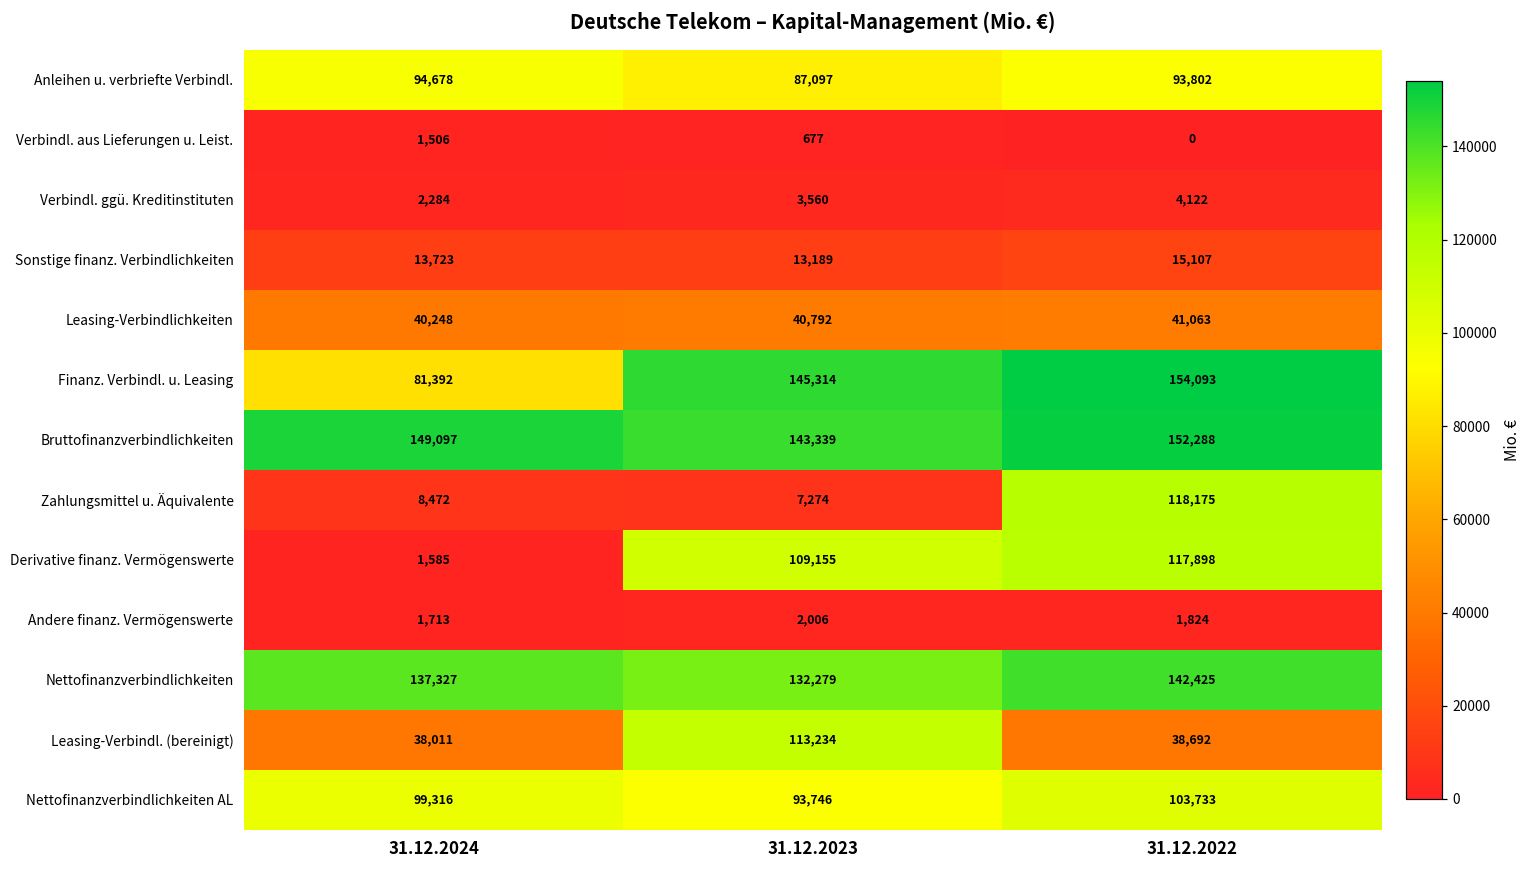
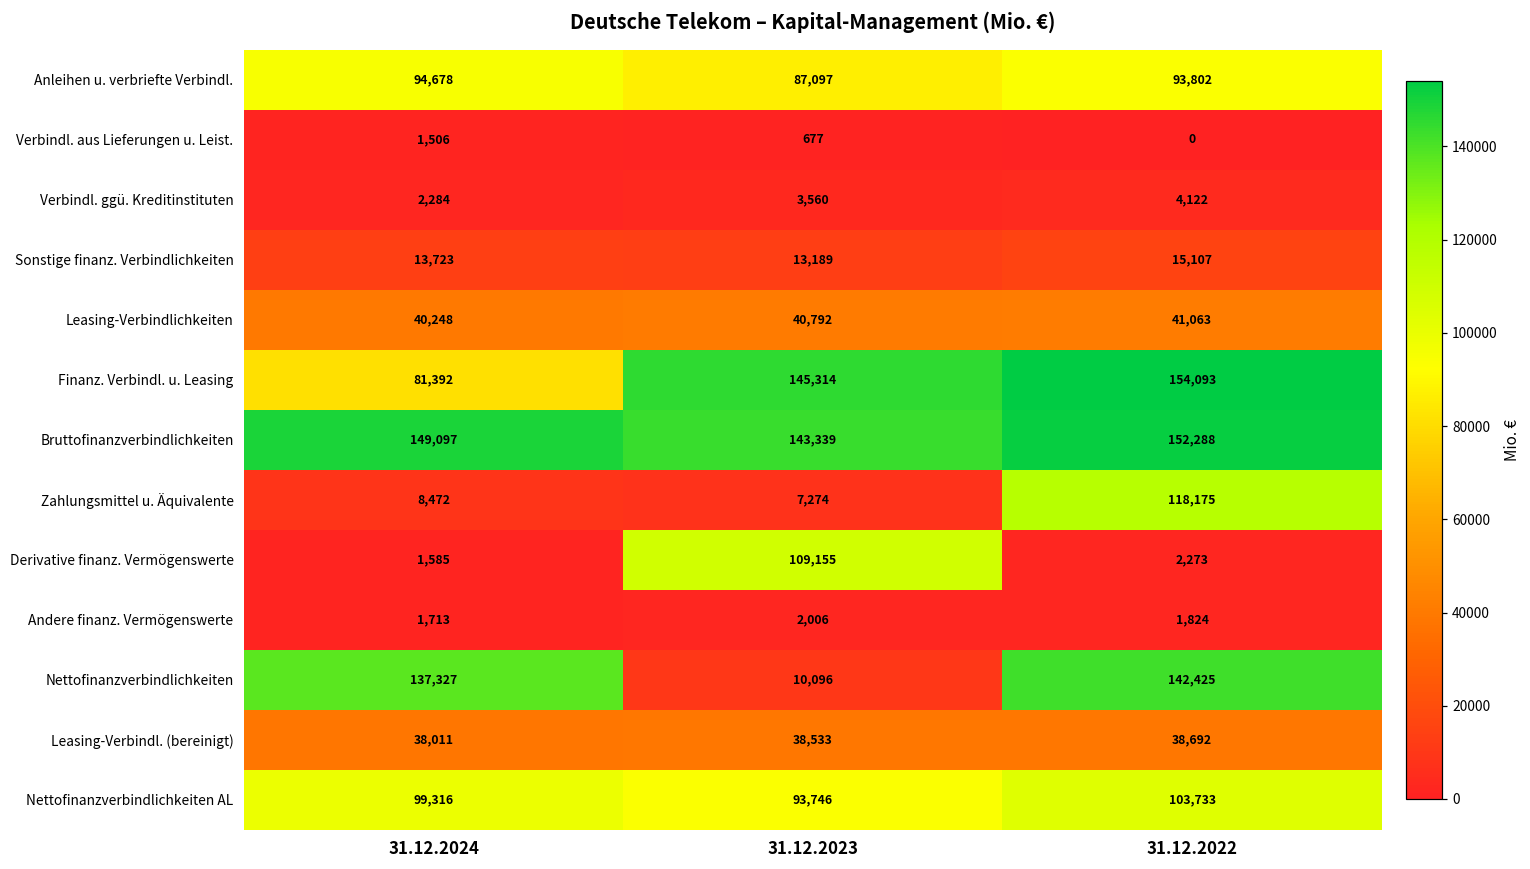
  {
    "Anleihen u. verbriefte Verbindl.": {
      "31.12.2024": "94,678",
      "31.12.2023": "87,097",
      "31.12.2022": "93,802"
    },
    "Verbindl. aus Lieferungen u. Leist.": {
      "31.12.2024": "1,506",
      "31.12.2023": "677",
      "31.12.2022": "0"
    },
    "Verbindl. ggü. Kreditinstituten": {
      "31.12.2024": "2,284",
      "31.12.2023": "3,560",
      "31.12.2022": "4,122"
    },
    "Sonstige finanz. Verbindlichkeiten": {
      "31.12.2024": "13,723",
      "31.12.2023": "13,189",
      "31.12.2022": "15,107"
    },
    "Leasing-Verbindlichkeiten": {
      "31.12.2024": "40,248",
      "31.12.2023": "40,792",
      "31.12.2022": "41,063"
    },
    "Finanz. Verbindl. u. Leasing": {
      "31.12.2024": "81,392",
      "31.12.2023": "145,314",
      "31.12.2022": "154,093"
    },
    "Bruttofinanzverbindlichkeiten": {
      "31.12.2024": "149,097",
      "31.12.2023": "143,339",
      "31.12.2022": "152,288"
    },
    "Zahlungsmittel u. Äquivalente": {
      "31.12.2024": "8,472",
      "31.12.2023": "7,274",
      "31.12.2022": "118,175"
    },
    "Derivative finanz. Vermögenswerte": {
      "31.12.2024": "1,585",
      "31.12.2023": "109,155",
-     "31.12.2022": "117,898"
+     "31.12.2022": "2,273"
    },
    "Andere finanz. Vermögenswerte": {
      "31.12.2024": "1,713",
      "31.12.2023": "2,006",
      "31.12.2022": "1,824"
    },
    "Nettofinanzverbindlichkeiten": {
      "31.12.2024": "137,327",
-     "31.12.2023": "132,279",
+     "31.12.2023": "10,096",
      "31.12.2022": "142,425"
    },
    "Leasing-Verbindl. (bereinigt)": {
      "31.12.2024": "38,011",
-     "31.12.2023": "113,234",
+     "31.12.2023": "38,533",
      "31.12.2022": "38,692"
    },
    "Nettofinanzverbindlichkeiten AL": {
      "31.12.2024": "99,316",
      "31.12.2023": "93,746",
      "31.12.2022": "103,733"
    }
  }
